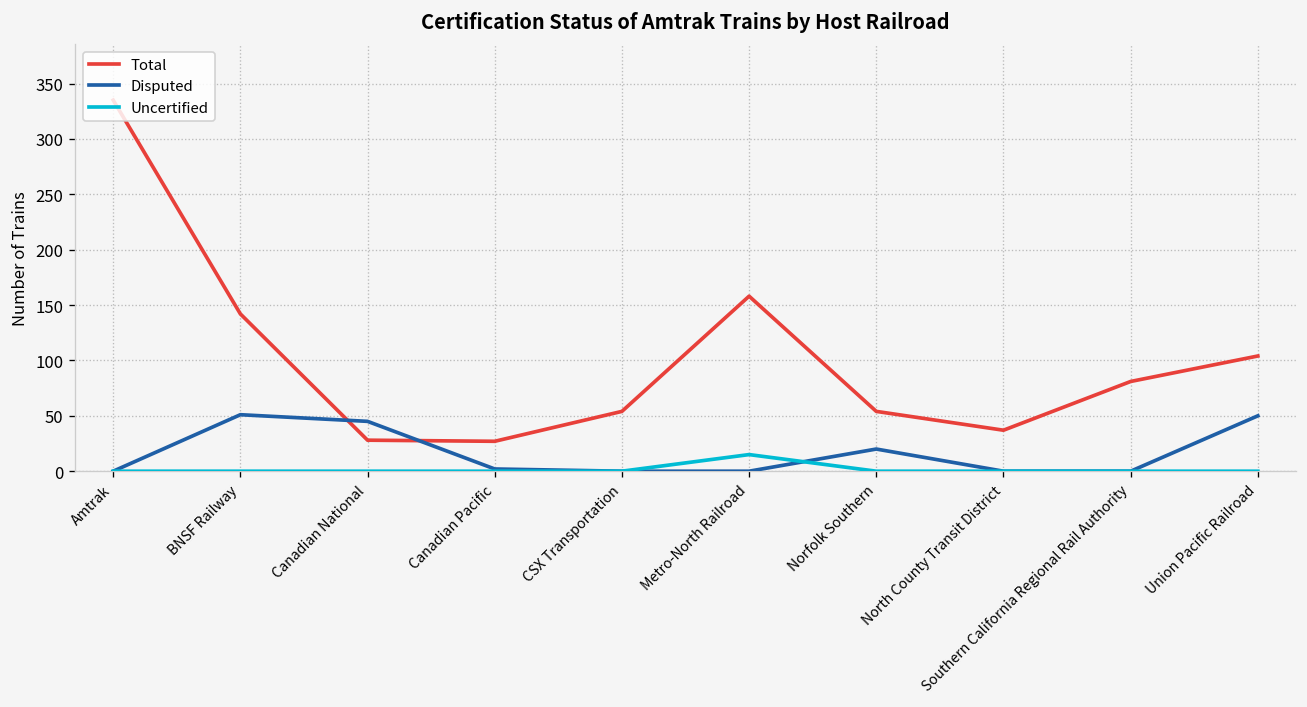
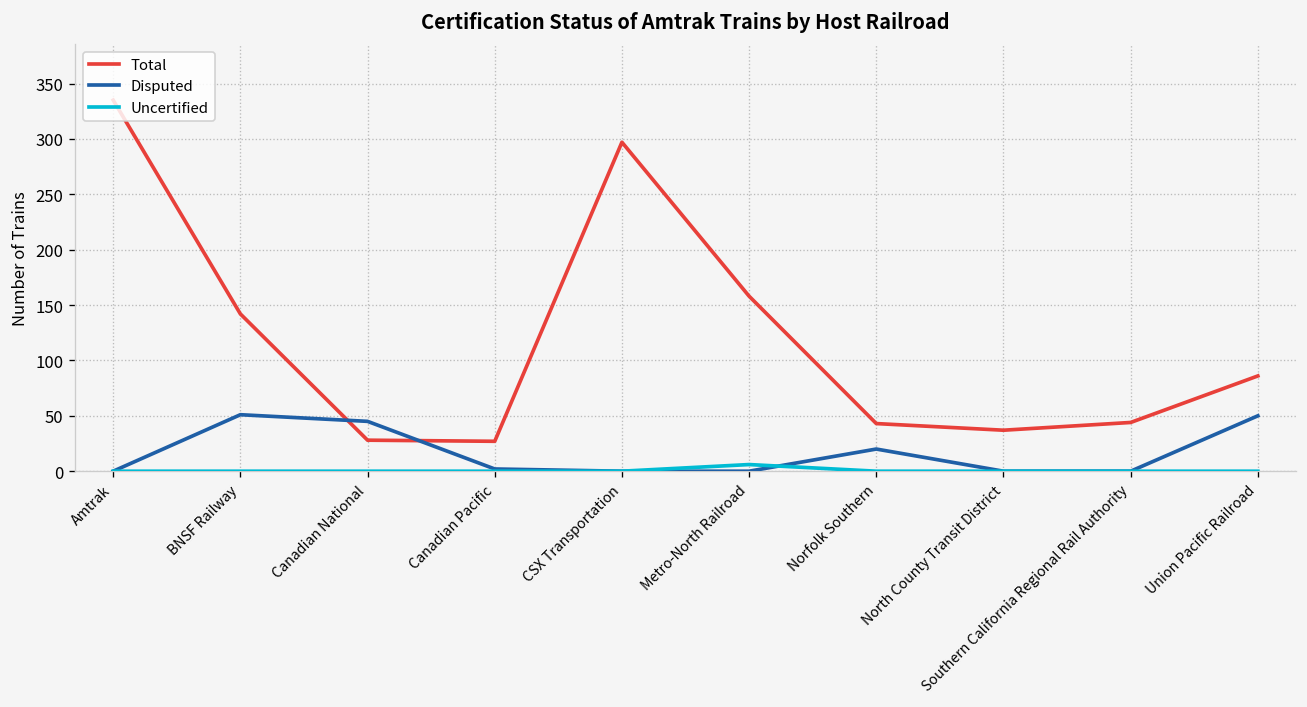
  {
    "Total": {
      "BNSF Railway": 140,
      "Canadian National": 30,
      "Canadian Pacific": 30,
-     "CSX Transportation": 50,
+     "CSX Transportation": 300,
      "Metro-North Railroad": 160,
-     "Norfolk Southern": 50,
+     "Norfolk Southern": 40,
      "North County Transit District": 40,
-     "Southern California Regional Rail Authority": 80,
-     "Union Pacific Railroad": 100
+     "Southern California Regional Rail Authority": 40,
+     "Union Pacific Railroad": 90
    },
    "Disputed": {
      "BNSF Railway": 50,
      "Canadian National": 50,
      "Metro-North Railroad": 0,
      "Norfolk Southern": 20,
      "Union Pacific Railroad": 50
    },
    "Uncertified": {
      "BNSF Railway": 0,
      "Canadian National": 0,
-     "Metro-North Railroad": 20,
+     "Metro-North Railroad": 10,
      "Norfolk Southern": 0,
      "Union Pacific Railroad": 0
    }
  }
